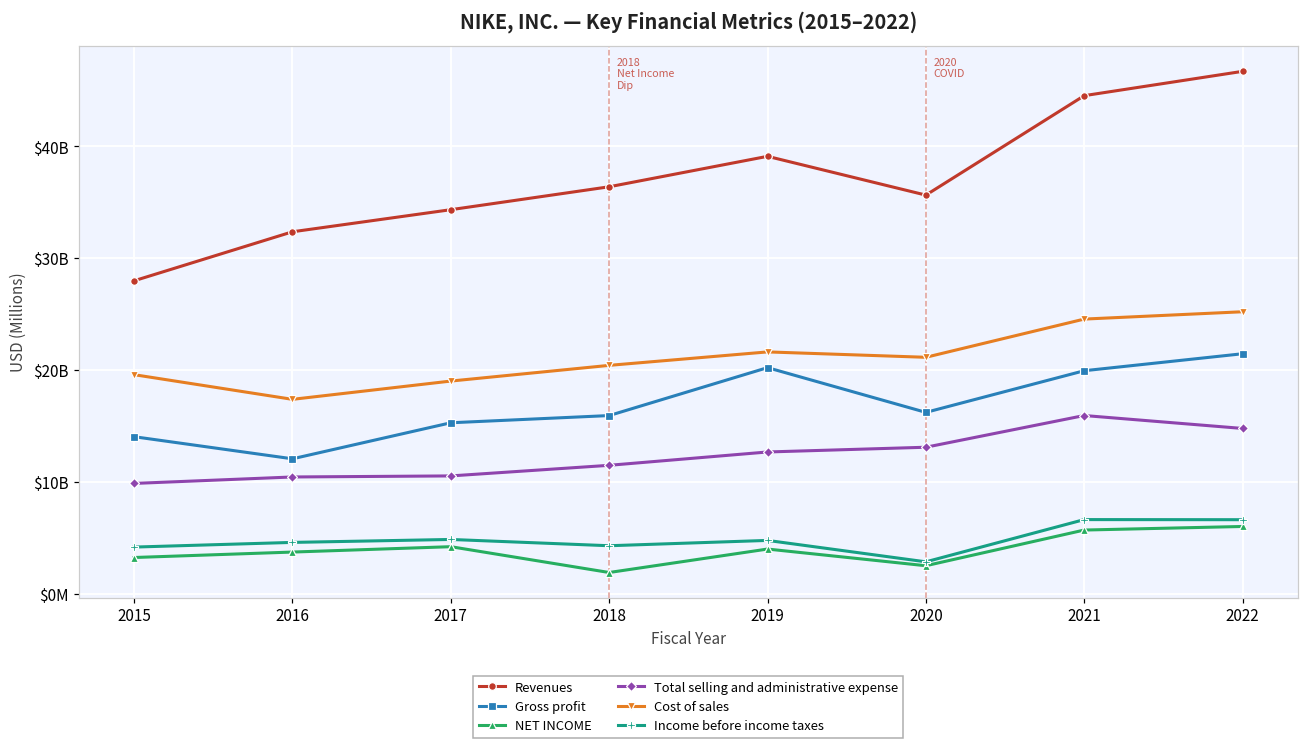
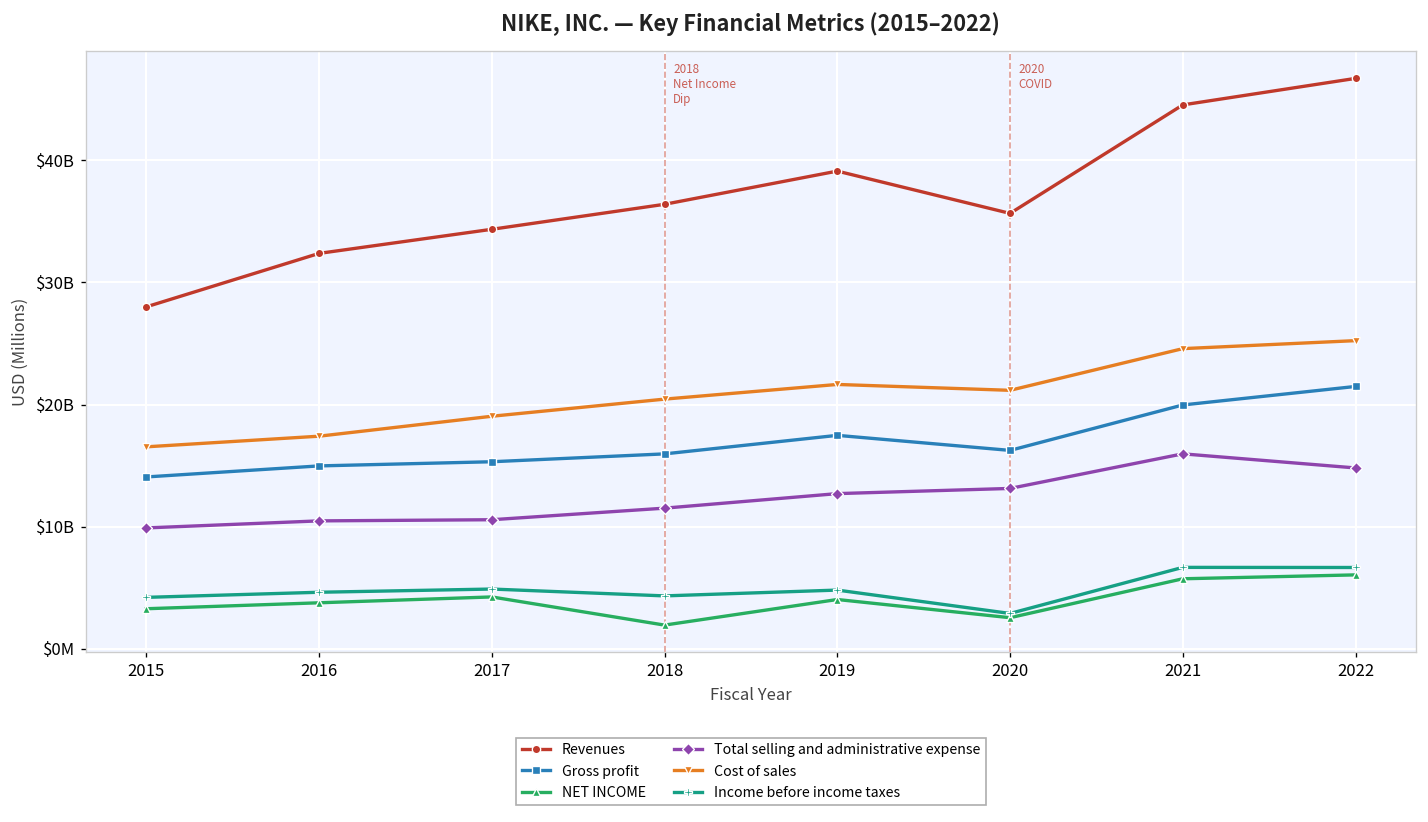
  {
    "Revenues": {
      "2015": "$28000000000",
      "2016": "$32400000000",
      "2017": "$34400000000",
      "2018": "$36400000000",
      "2019": "$39100000000",
      "2020": "$35700000000",
      "2021": "$44500000000",
      "2022": "$46700000000"
    },
    "Gross profit": {
      "2015": "$14100000000",
-     "2016": "$12100000000",
+     "2016": "$15000000000",
      "2017": "$15300000000",
      "2018": "$16000000000",
-     "2019": "$20200000000",
+     "2019": "$17500000000",
      "2020": "$16200000000",
      "2021": "$20000000000",
      "2022": "$21500000000"
    },
    "Total selling and administrative expense": {
      "2015": "$9900000000",
      "2016": "$10500000000",
      "2017": "$10600000000",
      "2018": "$11500000000",
      "2019": "$12700000000",
      "2020": "$13100000000",
      "2021": "$16000000000",
      "2022": "$14800000000"
    },
    "Cost of sales": {
-     "2015": "$19600000000",
+     "2015": "$16500000000",
      "2016": "$17400000000",
      "2017": "$19000000000",
      "2018": "$20400000000",
      "2019": "$21600000000",
      "2020": "$21200000000",
      "2021": "$24600000000",
      "2022": "$25200000000"
    }
  }
